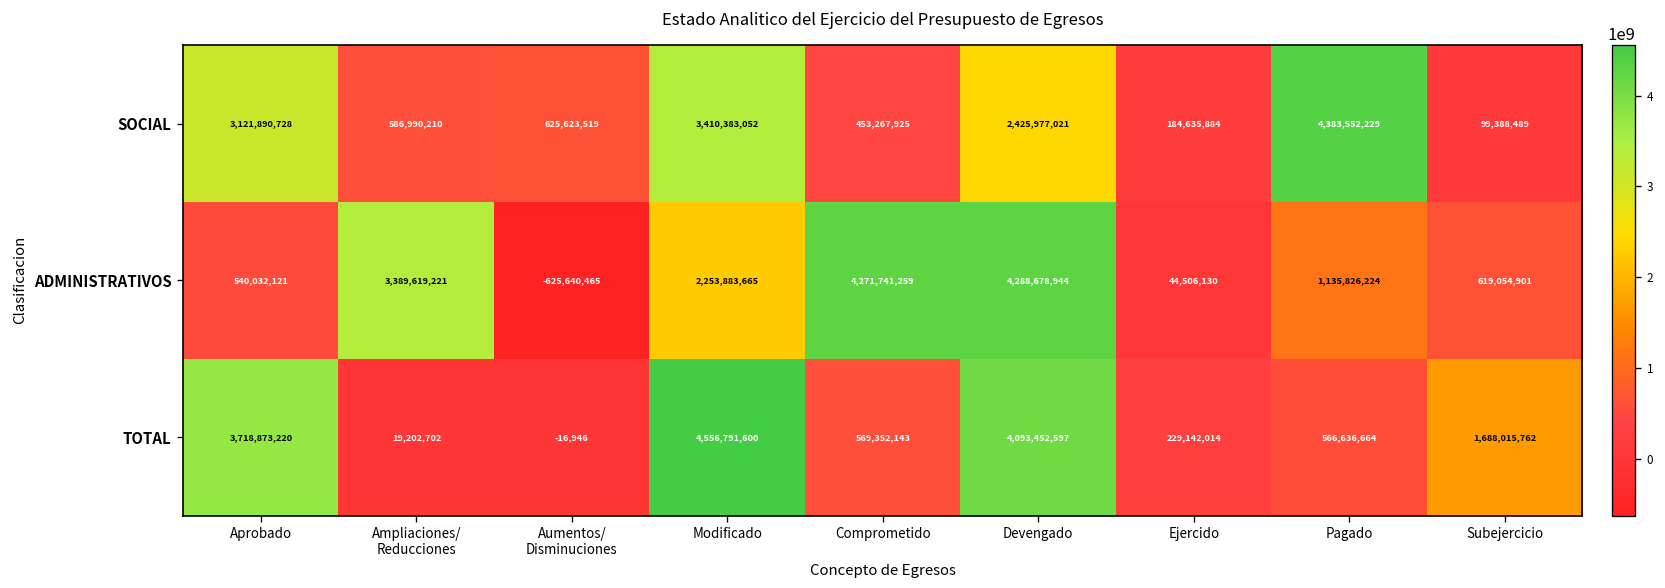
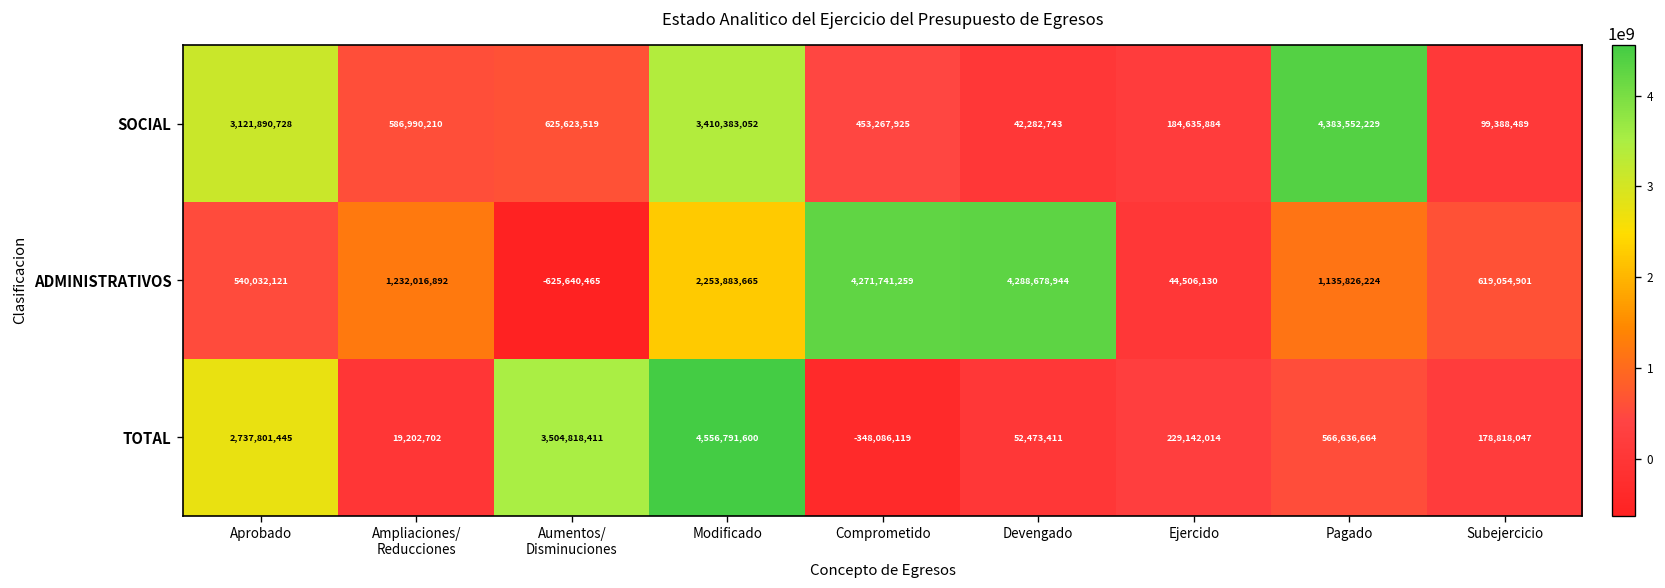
  {
    "SOCIAL": {
      "Aprobado": "3,121,890,728",
      "Ampliaciones/ Reducciones": "586,990,210",
      "Aumentos/ Disminuciones": "625,623,519",
      "Modificado": "3,410,383,052",
      "Comprometido": "453,267,925",
-     "Devengado": "2,425,977,021",
+     "Devengado": "42,282,743",
      "Ejercido": "184,635,884",
      "Pagado": "4,383,552,229",
      "Subejercicio": "99,388,489"
    },
    "ADMINISTRATIVOS": {
      "Aprobado": "540,032,121",
-     "Ampliaciones/ Reducciones": "3,389,619,221",
+     "Ampliaciones/ Reducciones": "1,232,016,892",
      "Aumentos/ Disminuciones": "-625,640,465",
      "Modificado": "2,253,883,665",
      "Comprometido": "4,271,741,259",
      "Devengado": "4,288,678,944",
      "Ejercido": "44,506,130",
      "Pagado": "1,135,826,224",
      "Subejercicio": "619,054,901"
    },
    "TOTAL": {
-     "Aprobado": "3,718,873,220",
+     "Aprobado": "2,737,801,445",
      "Ampliaciones/ Reducciones": "19,202,702",
-     "Aumentos/ Disminuciones": "-16,946",
+     "Aumentos/ Disminuciones": "3,504,818,411",
      "Modificado": "4,556,791,600",
-     "Comprometido": "569,352,143",
-     "Devengado": "4,093,452,597",
+     "Comprometido": "-348,086,119",
+     "Devengado": "52,473,411",
      "Ejercido": "229,142,014",
      "Pagado": "566,636,664",
-     "Subejercicio": "1,688,015,762"
+     "Subejercicio": "178,818,047"
    }
  }
